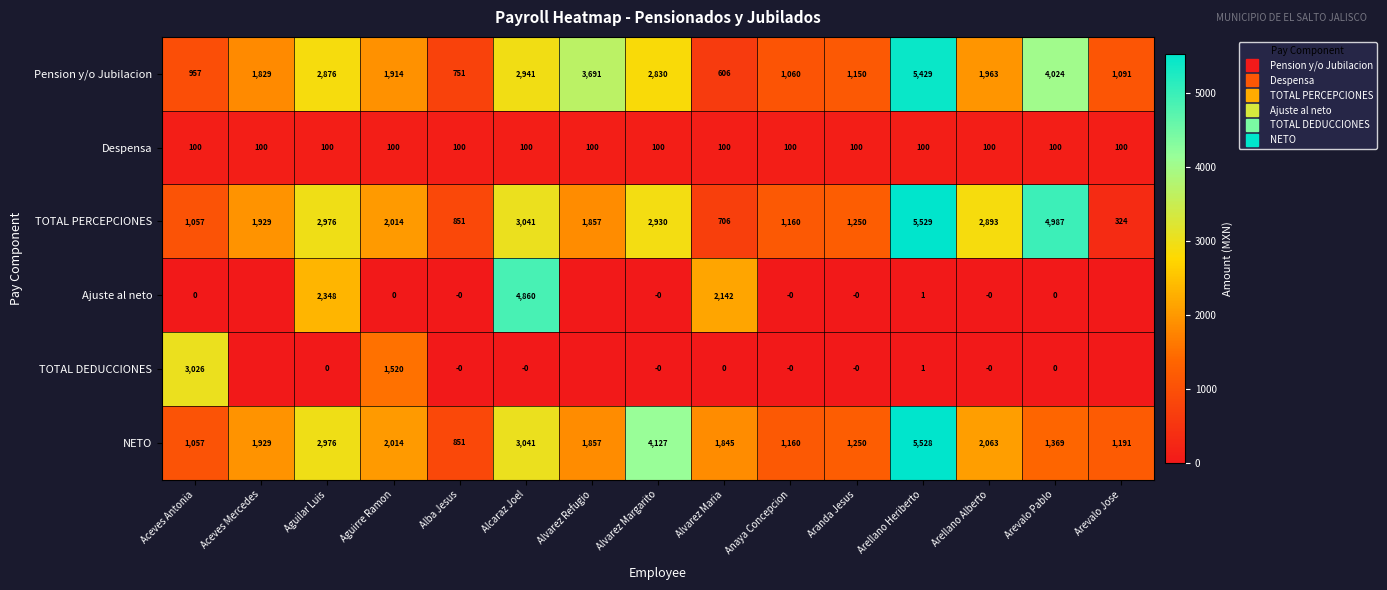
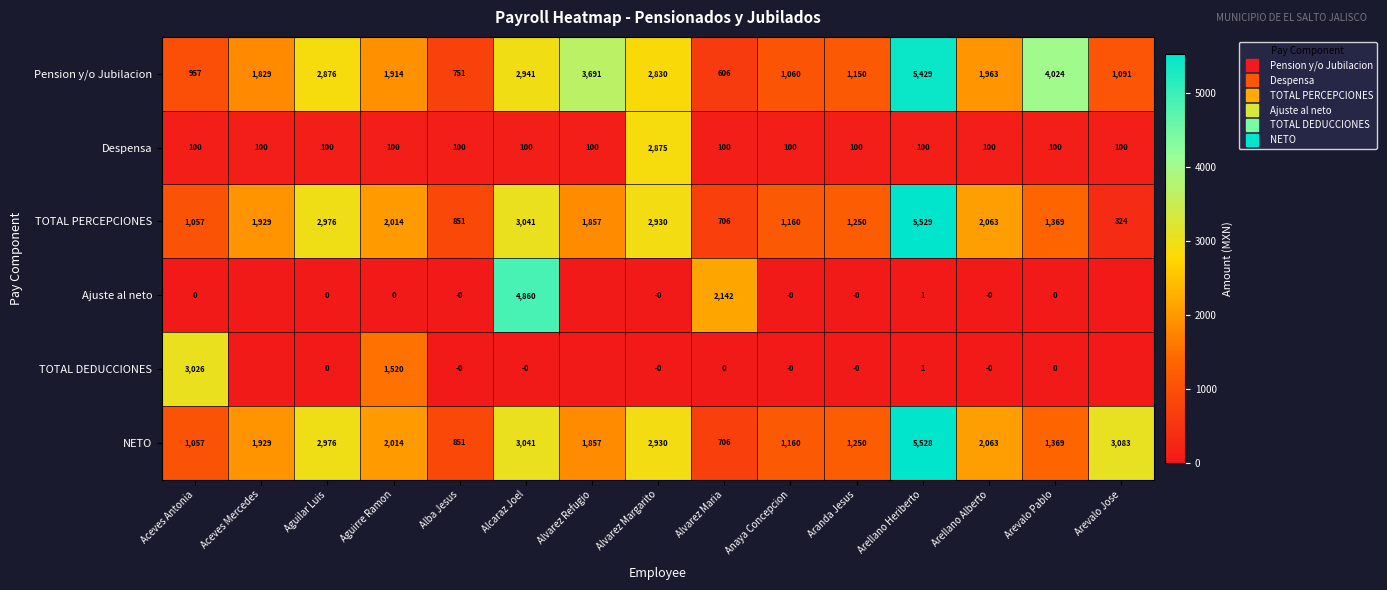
  {
    "Pension y/o Jubilacion": {
      "Aceves Antonia": "957",
      "Aceves Mercedes": "1,829",
      "Aguilar Luis": "2,876",
      "Aguirre Ramon": "1,914",
      "Alba Jesus": "751",
      "Alcaraz Joel": "2,941",
      "Alvarez Refugio": "3,691",
      "Alvarez Margarito": "2,830",
      "Alvarez Maria": "606",
      "Anaya Concepcion": "1,060",
      "Aranda Jesus": "1,150",
      "Arellano Heriberto": "5,429",
      "Arellano Alberto": "1,963",
      "Arevalo Pablo": "4,024",
      "Arevalo Jose": "1,091"
    },
    "Despensa": {
      "Aceves Antonia": "100",
      "Aceves Mercedes": "100",
      "Aguilar Luis": "100",
      "Aguirre Ramon": "100",
      "Alba Jesus": "100",
      "Alcaraz Joel": "100",
      "Alvarez Refugio": "100",
-     "Alvarez Margarito": "100",
+     "Alvarez Margarito": "2,875",
      "Alvarez Maria": "100",
      "Anaya Concepcion": "100",
      "Aranda Jesus": "100",
      "Arellano Heriberto": "100",
      "Arellano Alberto": "100",
      "Arevalo Pablo": "100",
      "Arevalo Jose": "100"
    },
    "TOTAL PERCEPCIONES": {
      "Aceves Antonia": "1,057",
      "Aceves Mercedes": "1,929",
      "Aguilar Luis": "2,976",
      "Aguirre Ramon": "2,014",
      "Alba Jesus": "851",
      "Alcaraz Joel": "3,041",
      "Alvarez Refugio": "1,857",
      "Alvarez Margarito": "2,930",
      "Alvarez Maria": "706",
      "Anaya Concepcion": "1,160",
      "Aranda Jesus": "1,250",
      "Arellano Heriberto": "5,529",
-     "Arellano Alberto": "2,893",
-     "Arevalo Pablo": "4,987",
+     "Arellano Alberto": "2,063",
+     "Arevalo Pablo": "1,369",
      "Arevalo Jose": "324"
    },
    "Ajuste al neto": {
      "Aceves Antonia": "0",
-     "Aguilar Luis": "2,348",
+     "Aguilar Luis": "0",
      "Aguirre Ramon": "0",
      "Alba Jesus": "-0",
      "Alcaraz Joel": "4,860",
      "Alvarez Margarito": "-0",
      "Alvarez Maria": "2,142",
      "Anaya Concepcion": "-0",
      "Aranda Jesus": "-0",
      "Arellano Heriberto": "1",
      "Arellano Alberto": "-0",
      "Arevalo Pablo": "0"
    },
    "TOTAL DEDUCCIONES": {
      "Aceves Antonia": "3,026",
      "Aguilar Luis": "0",
      "Aguirre Ramon": "1,520",
      "Alba Jesus": "-0",
      "Alcaraz Joel": "-0",
      "Alvarez Margarito": "-0",
      "Alvarez Maria": "0",
      "Anaya Concepcion": "-0",
      "Aranda Jesus": "-0",
      "Arellano Heriberto": "1",
      "Arellano Alberto": "-0",
      "Arevalo Pablo": "0"
    },
    "NETO": {
      "Aceves Antonia": "1,057",
      "Aceves Mercedes": "1,929",
      "Aguilar Luis": "2,976",
      "Aguirre Ramon": "2,014",
      "Alba Jesus": "851",
      "Alcaraz Joel": "3,041",
      "Alvarez Refugio": "1,857",
-     "Alvarez Margarito": "4,127",
-     "Alvarez Maria": "1,845",
+     "Alvarez Margarito": "2,930",
+     "Alvarez Maria": "706",
      "Anaya Concepcion": "1,160",
      "Aranda Jesus": "1,250",
      "Arellano Heriberto": "5,528",
      "Arellano Alberto": "2,063",
      "Arevalo Pablo": "1,369",
-     "Arevalo Jose": "1,191"
+     "Arevalo Jose": "3,083"
    }
  }
